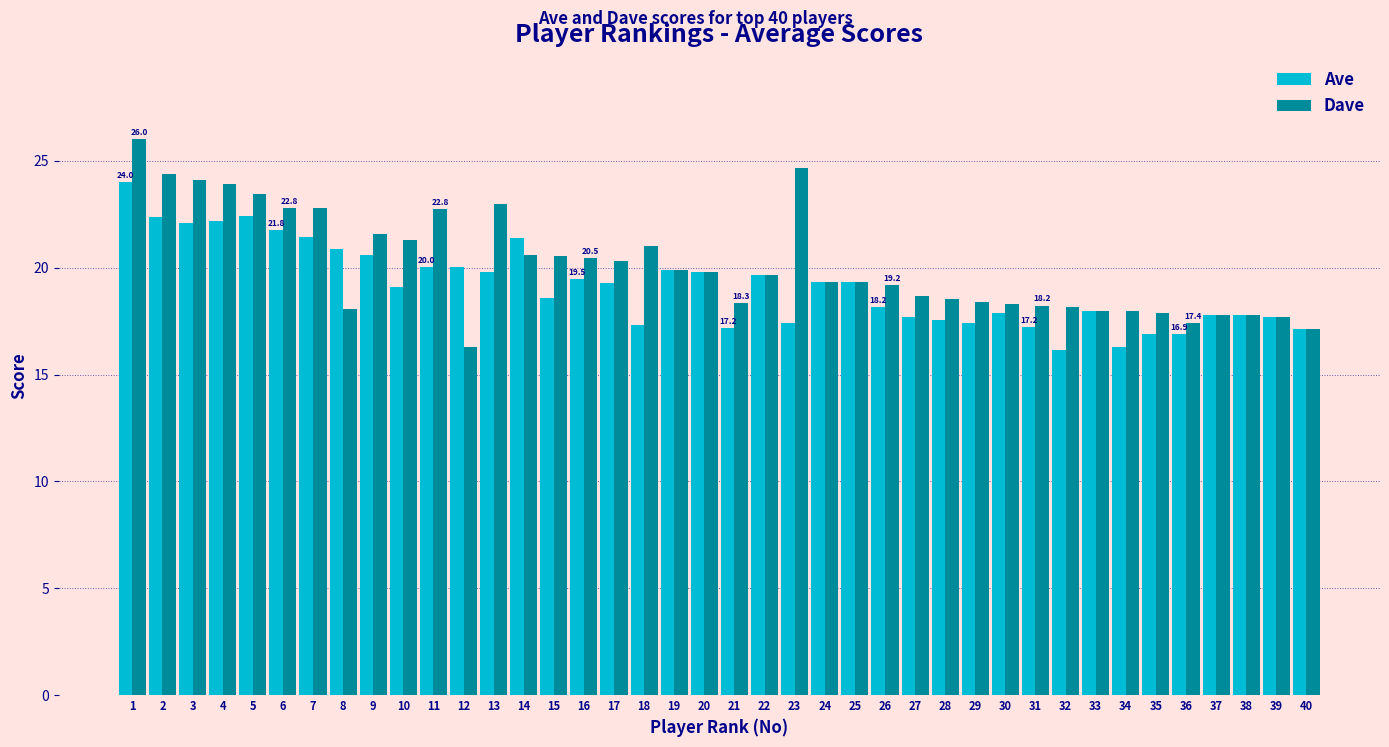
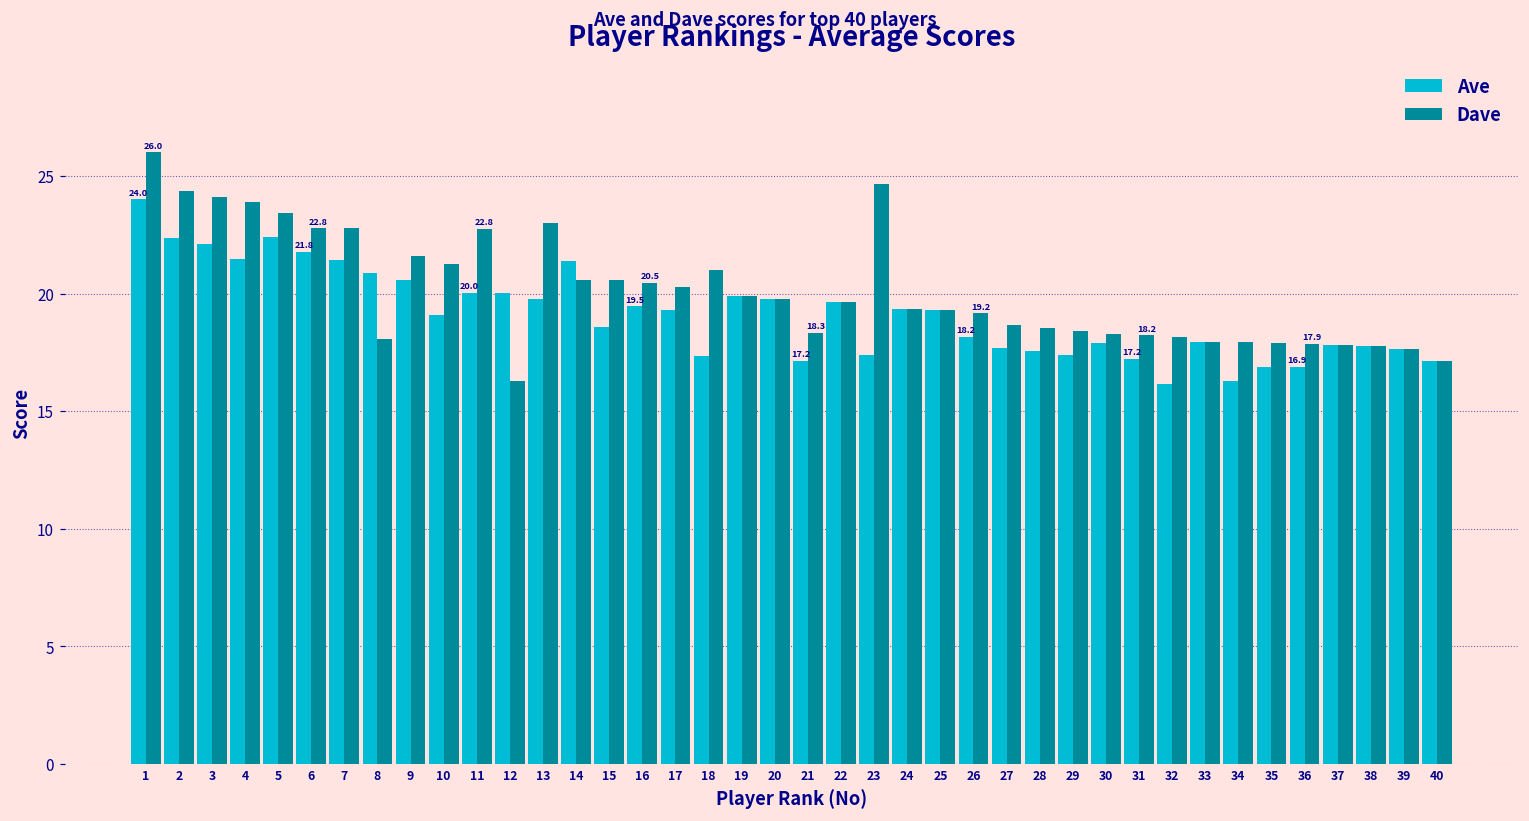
  {
    "Ave": {
      "2": 22.4,
      "3": 22.1,
-     "4": 22.2,
+     "4": 21.5,
      "5": 22.4,
      "7": 21.4,
      "8": 20.9,
      "9": 20.6,
      "10": 19.1,
      "13": 19.8,
      "14": 21.4,
      "15": 18.6,
      "17": 19.3,
      "18": 17.3,
      "19": 19.9,
      "20": 19.8,
      "22": 19.6,
      "23": 17.4,
      "24": 19.3,
      "25": 19.3,
      "27": 17.7,
      "28": 17.6,
      "29": 17.4,
      "30": 17.9,
      "32": 16.2,
      "33": 18.0,
      "34": 16.3,
      "37": 17.8,
      "38": 17.8,
      "39": 17.7,
      "40": 17.1
    },
    "Dave": {
      "1": 26.0,
      "6": 22.8,
      "11": 22.8,
      "16": 20.5,
      "21": 18.3,
      "26": 19.2,
      "31": 18.2,
-     "36": 17.4
+     "36": 17.9
    }
  }
